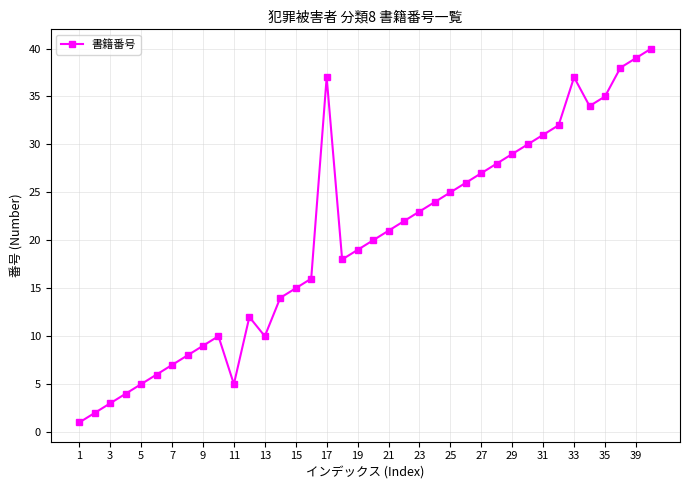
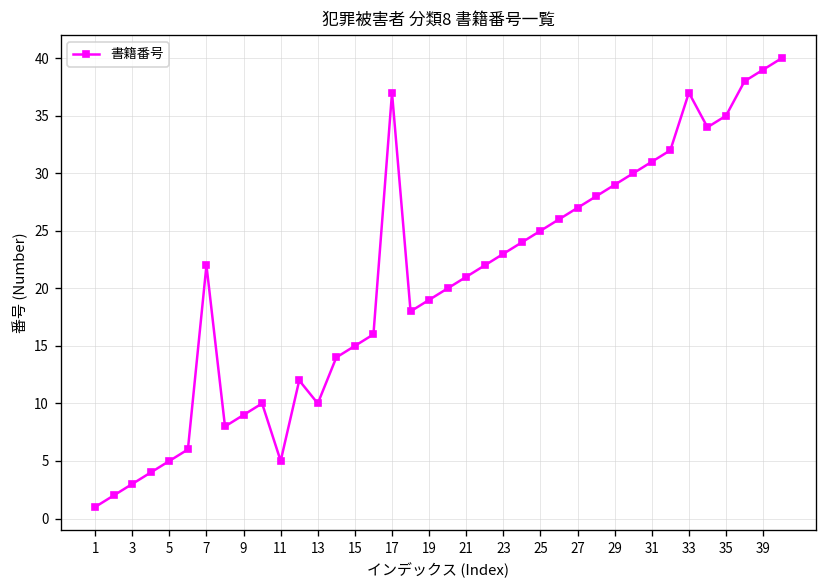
  {
    "1": 1,
    "3": 3,
    "5": 5,
-   "7": 7,
+   "7": 22,
    "9": 9,
    "11": 5,
    "13": 10,
    "15": 15,
    "17": 37,
    "19": 19,
    "21": 21,
    "23": 23,
    "25": 25,
    "27": 27,
    "29": 29,
    "31": 31,
    "33": 37,
    "35": 35,
    "39": 39
  }
